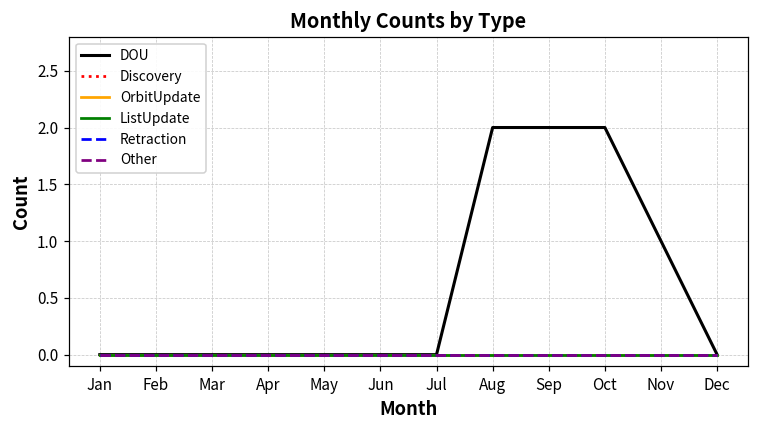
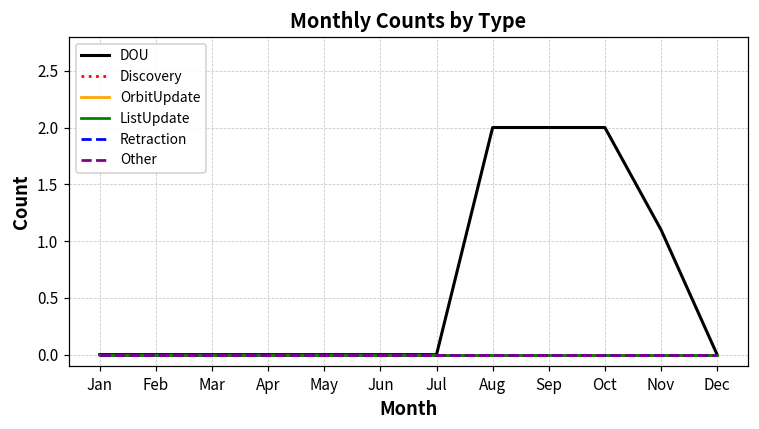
  {
    "DOU": {
      "Aug": 2.0,
      "Sep": 2.0,
      "Oct": 2.0,
-     "Nov": 1.0
+     "Nov": 1.1
    },
    "Other": {
      "Aug": 0.0,
      "Sep": 0.0,
      "Oct": 0.0,
      "Nov": 0.0
    }
  }
